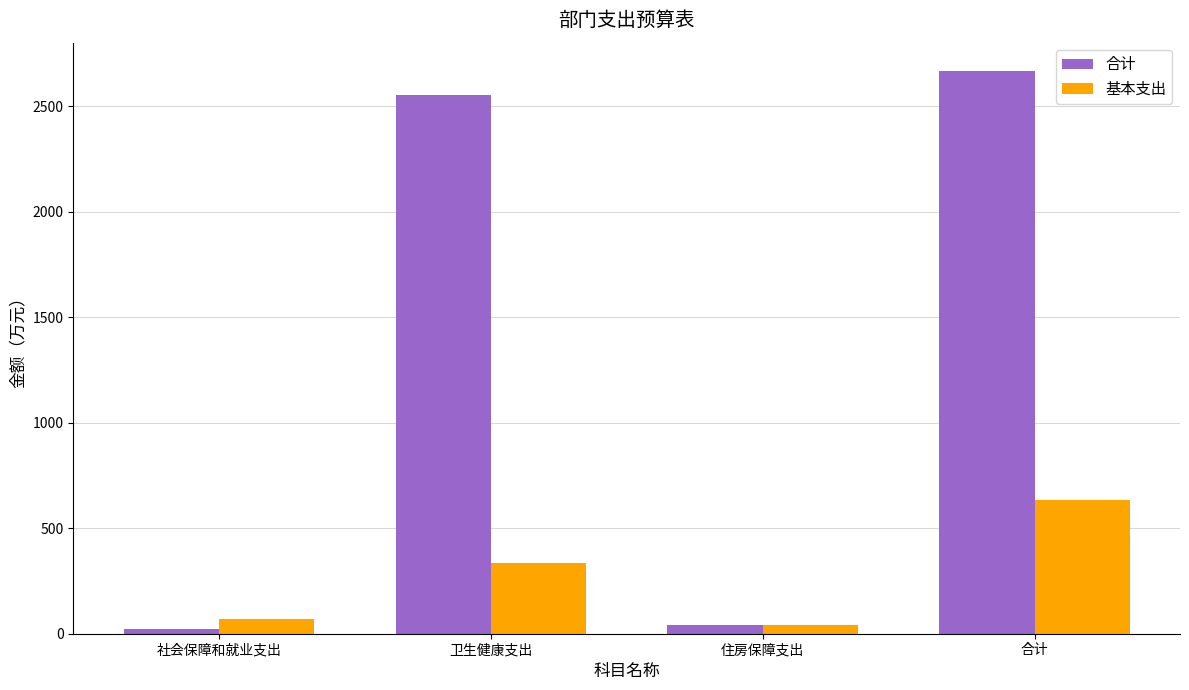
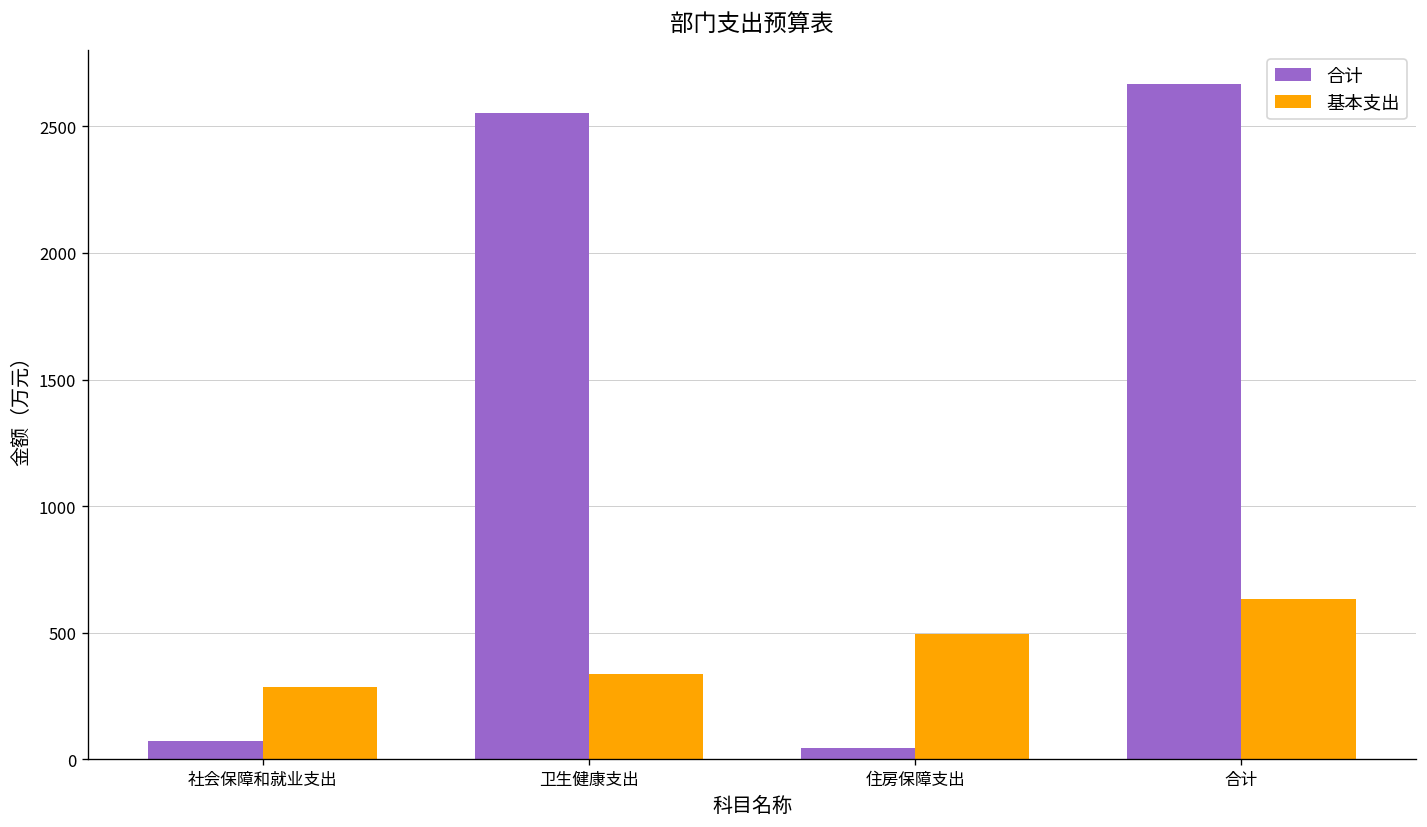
  {
    "合计": {
-     "社会保障和就业支出": 20,
+     "社会保障和就业支出": 70,
      "卫生健康支出": 2550,
      "住房保障支出": 40,
      "合计": 2670
    },
    "基本支出": {
-     "社会保障和就业支出": 70,
+     "社会保障和就业支出": 290,
      "卫生健康支出": 340,
-     "住房保障支出": 40,
+     "住房保障支出": 490,
      "合计": 630
    }
  }
